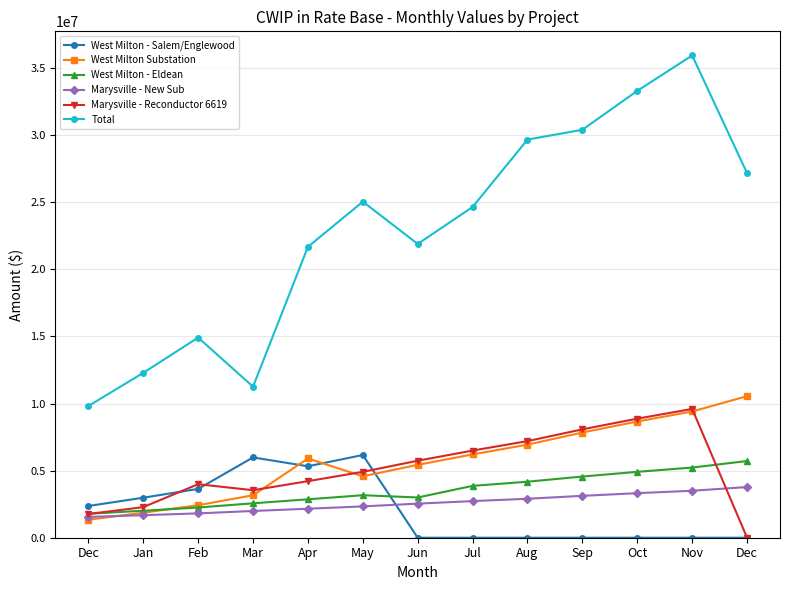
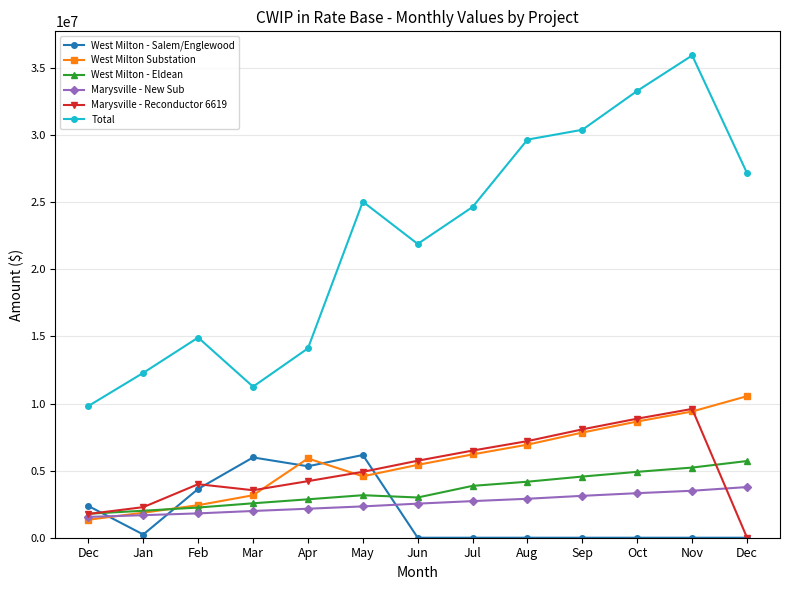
  {
    "West Milton - Salem/Englewood": {
-     "Jan": 3000000,
+     "Jan": 200000,
      "Feb": 3600000,
      "Mar": 6000000,
      "Apr": 5300000,
      "May": 6200000,
      "Jun": 0,
      "Jul": 0,
      "Aug": 0,
      "Sep": 0,
      "Oct": 0,
      "Nov": 0
    },
    "West Milton Substation": {
      "Mar": 3200000,
      "Apr": 5900000,
      "May": 4600000,
      "Jun": 5400000,
      "Jul": 6200000,
      "Aug": 6900000,
      "Sep": 7800000,
      "Oct": 8700000,
      "Nov": 9400000
    },
    "West Milton - Eldean": {
      "Mar": 2600000,
      "Apr": 2900000,
      "May": 3200000,
      "Jun": 3000000,
      "Jul": 3900000,
      "Aug": 4200000,
      "Sep": 4600000,
      "Oct": 4900000,
      "Nov": 5200000
    },
    "Marysville - New Sub": {
      "Feb": 1800000,
      "Mar": 2000000,
      "Apr": 2200000,
      "May": 2300000,
      "Jun": 2500000,
      "Jul": 2700000,
      "Aug": 2900000,
      "Sep": 3100000,
      "Oct": 3300000,
      "Nov": 3500000
    },
    "Marysville - Reconductor 6619": {
      "Jan": 2300000,
      "Feb": 4000000,
      "Mar": 3500000,
      "Apr": 4200000,
      "May": 4900000,
      "Jun": 5700000,
      "Jul": 6500000,
      "Aug": 7200000,
      "Sep": 8100000,
      "Oct": 8900000,
      "Nov": 9600000
    },
    "Total": {
      "Jan": 12300000,
      "Feb": 14900000,
      "Mar": 11300000,
-     "Apr": 21700000,
+     "Apr": 14100000,
      "May": 25000000,
      "Jun": 21900000,
      "Jul": 24600000,
      "Aug": 29700000,
      "Sep": 30400000,
      "Oct": 33300000,
      "Nov": 35900000
    }
  }
